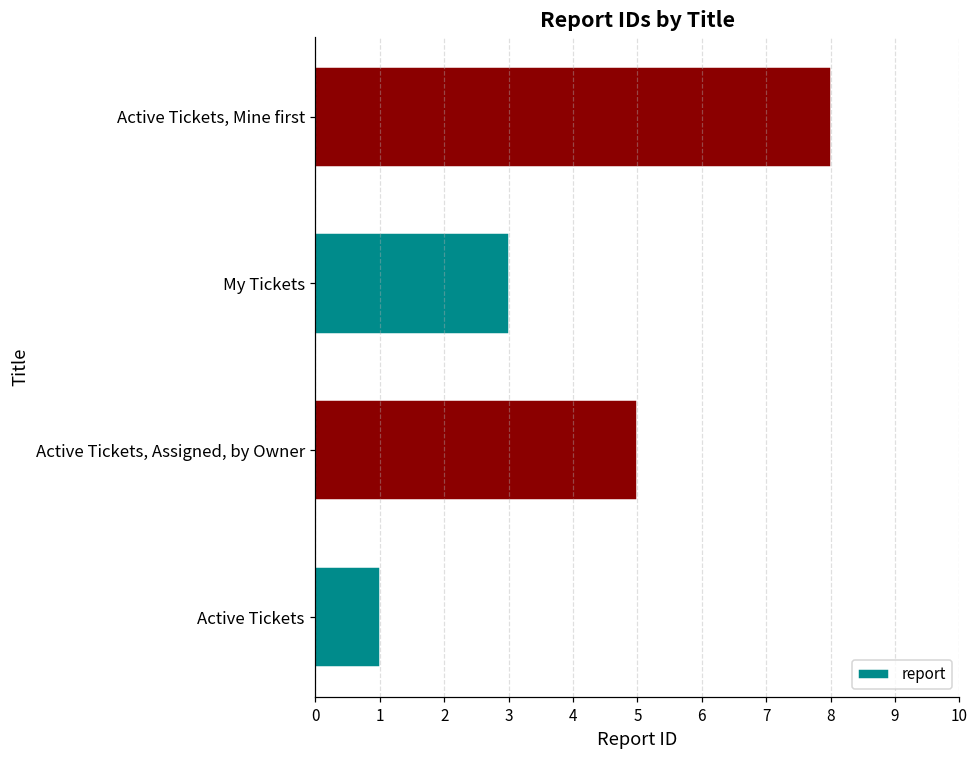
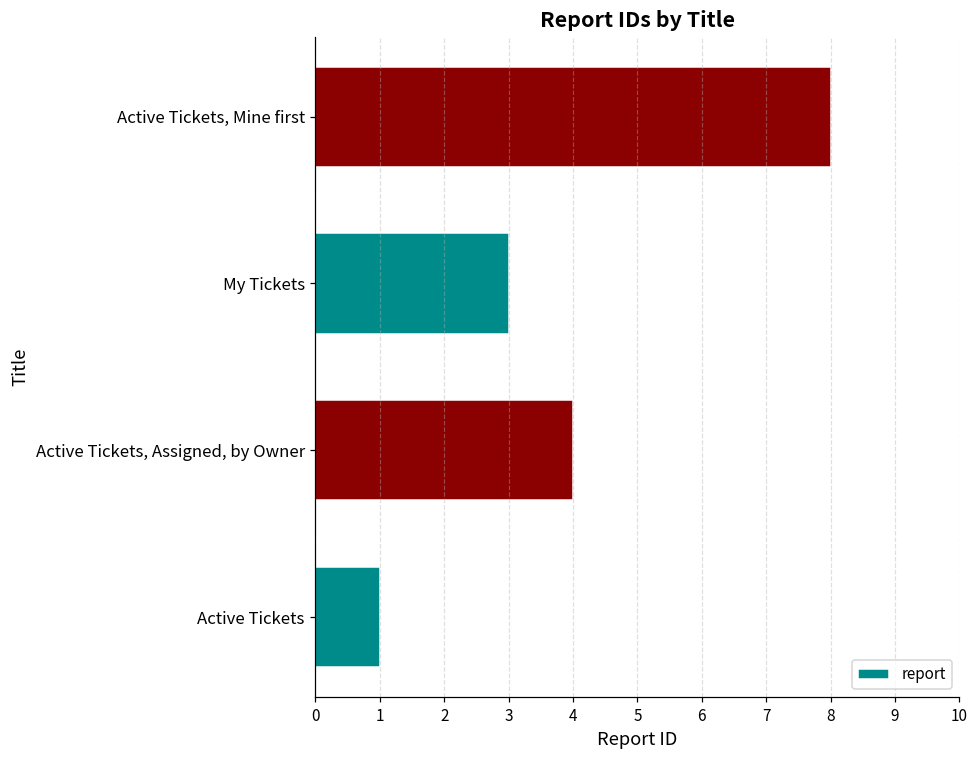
  {
    "Active Tickets, Mine first": 8,
    "My Tickets": 3,
-   "Active Tickets, Assigned, by Owner": 5,
+   "Active Tickets, Assigned, by Owner": 4,
    "Active Tickets": 1
  }
